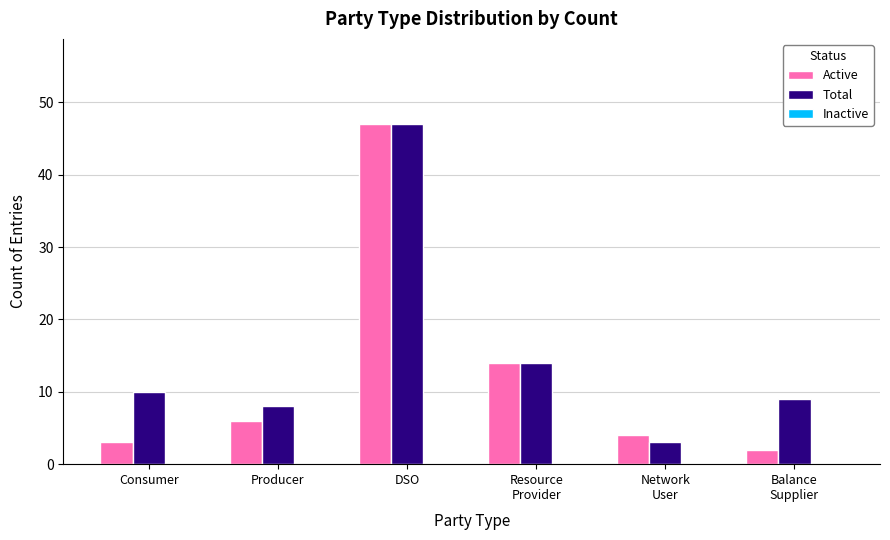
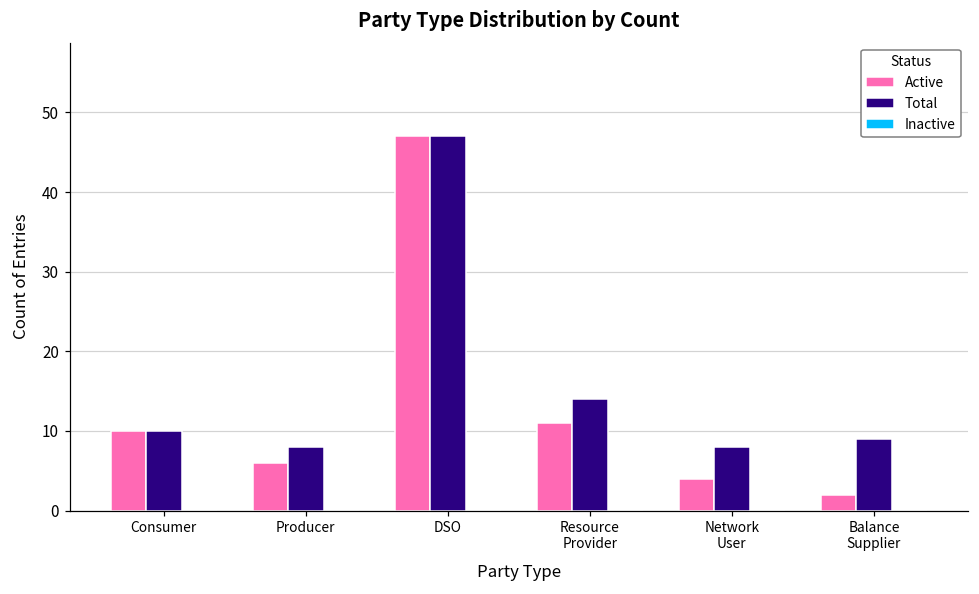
  {
    "Active": {
-     "Consumer": 3,
+     "Consumer": 10,
      "Producer": 6,
      "DSO": 47,
-     "Resource Provider": 14,
+     "Resource Provider": 11,
      "Network User": 4,
      "Balance Supplier": 2
    },
    "Total": {
      "Consumer": 10,
      "Producer": 8,
      "DSO": 47,
      "Resource Provider": 14,
-     "Network User": 3,
+     "Network User": 8,
      "Balance Supplier": 9
    },
    "Inactive": {
      "Consumer": 0,
      "Producer": 0,
      "DSO": 0,
      "Resource Provider": 0,
      "Network User": 0,
      "Balance Supplier": 0
    }
  }
